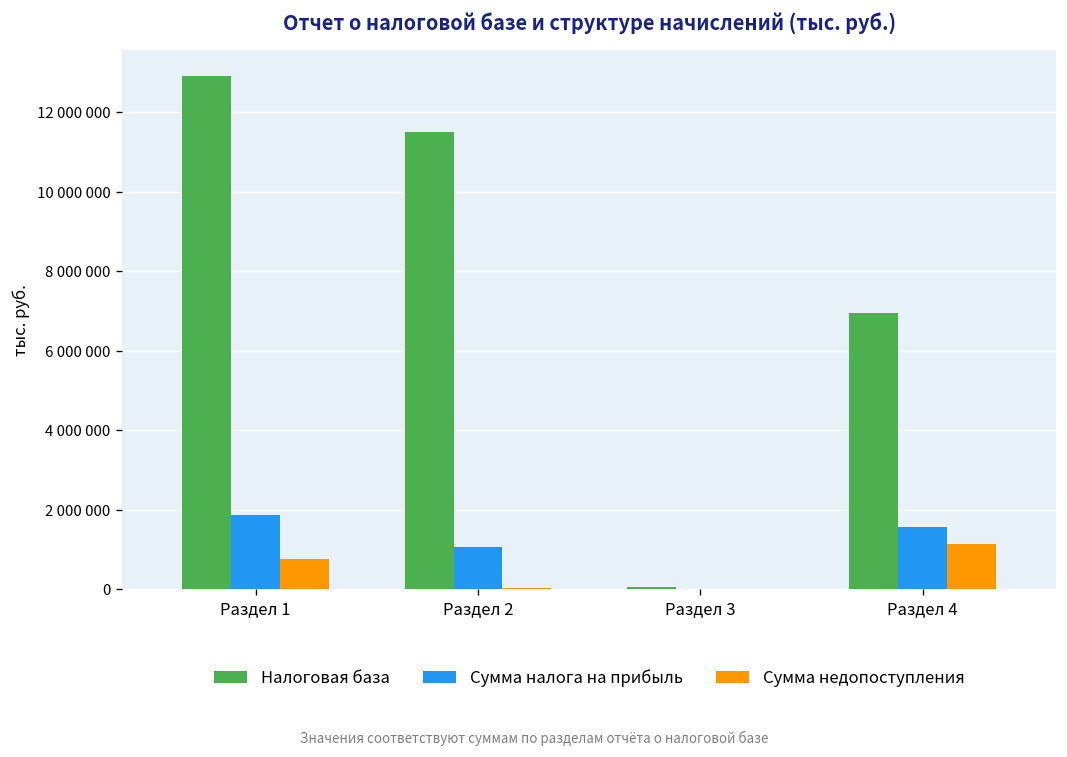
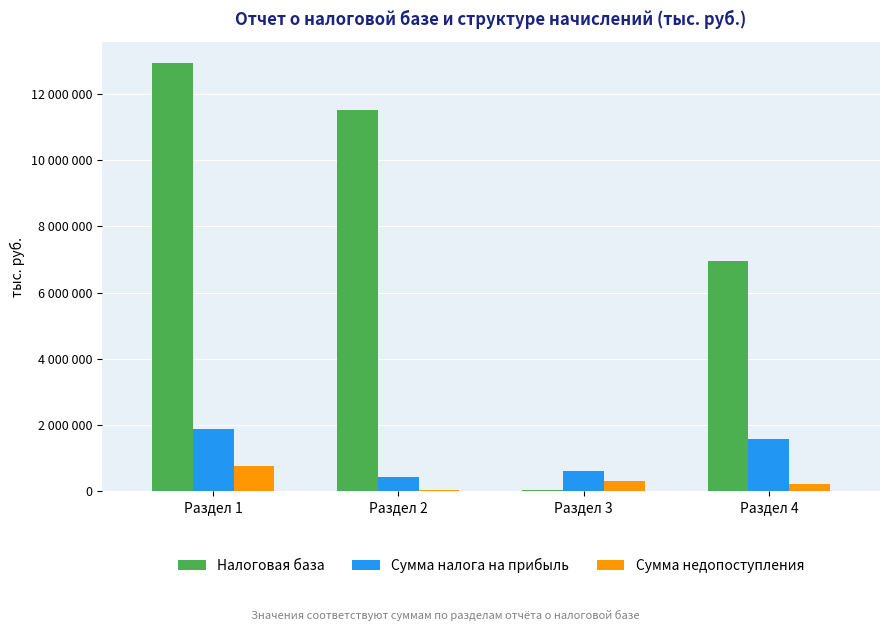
  {
    "Налоговая база": {
      "Раздел 1": 12900000,
      "Раздел 2": 11500000,
      "Раздел 4": 7000000
    },
    "Сумма налога на прибыль": {
      "Раздел 1": 1900000,
-     "Раздел 2": 1100000,
-     "Раздел 3": 0,
+     "Раздел 2": 400000,
+     "Раздел 3": 600000,
      "Раздел 4": 1600000
    },
    "Сумма недопоступления": {
      "Раздел 1": 800000,
-     "Раздел 3": 0,
-     "Раздел 4": 1100000
+     "Раздел 3": 300000,
+     "Раздел 4": 200000
    }
  }
